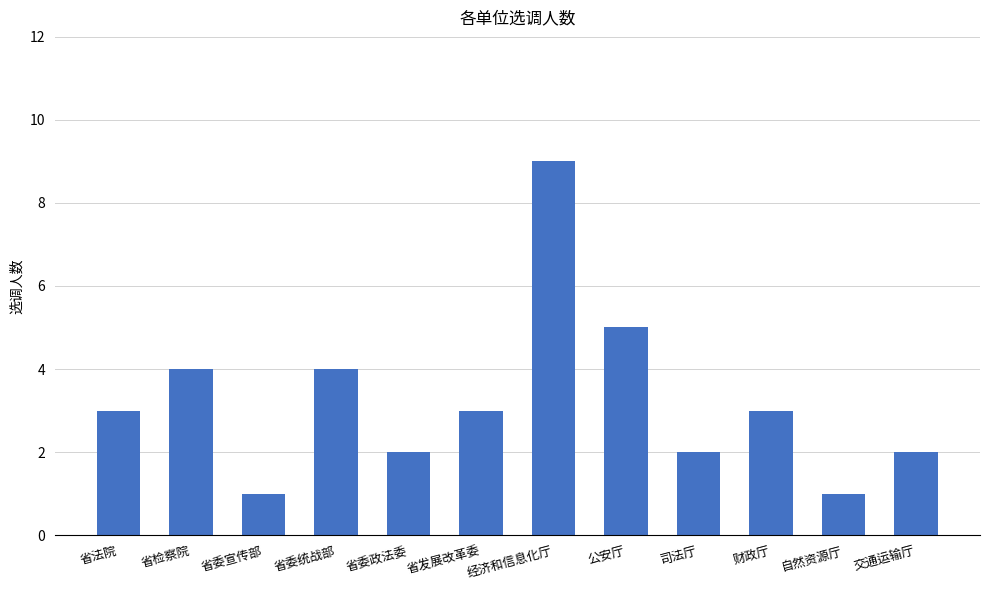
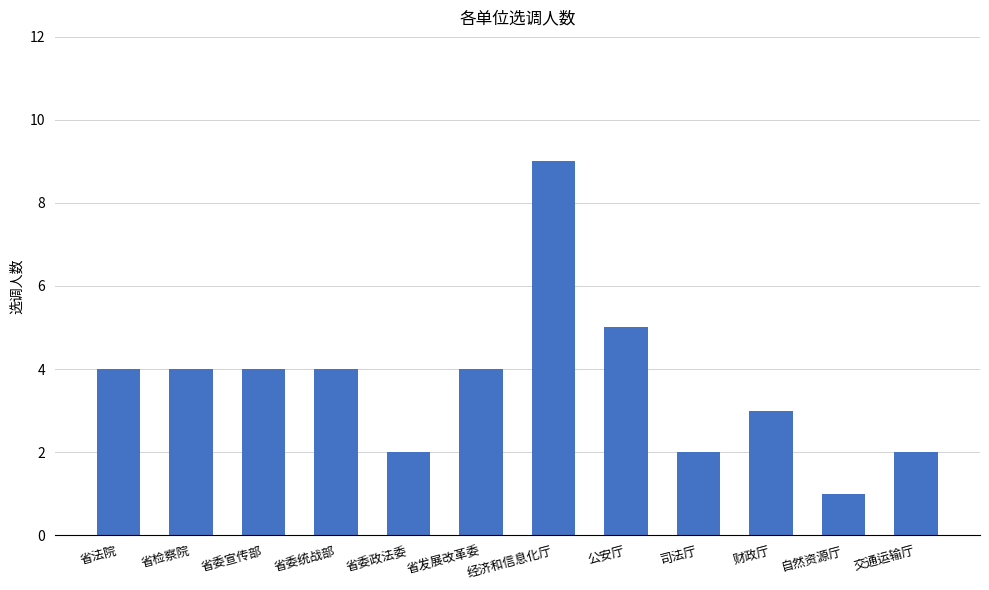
  {
-   "省法院": 3,
+   "省法院": 4,
    "省检察院": 4,
-   "省委宣传部": 1,
+   "省委宣传部": 4,
    "省委统战部": 4,
    "省委政法委": 2,
-   "省发展改革委": 3,
+   "省发展改革委": 4,
    "经济和信息化厅": 9,
    "公安厅": 5,
    "司法厅": 2,
    "财政厅": 3,
    "自然资源厅": 1,
    "交通运输厅": 2
  }
